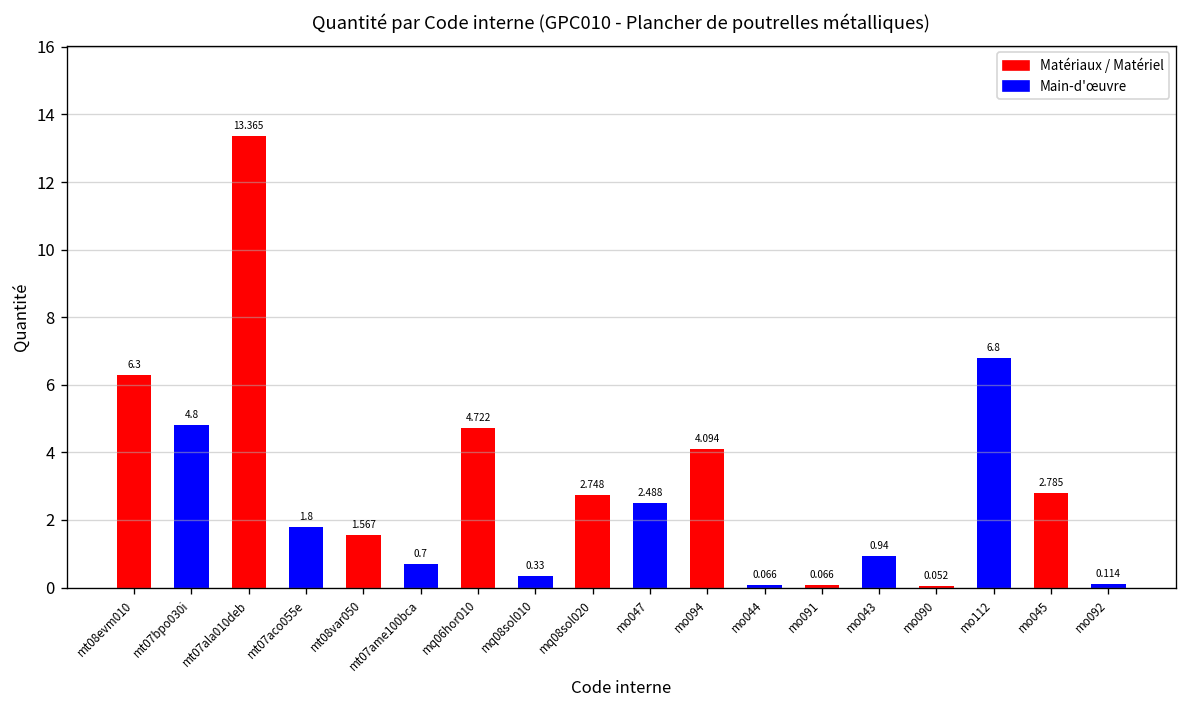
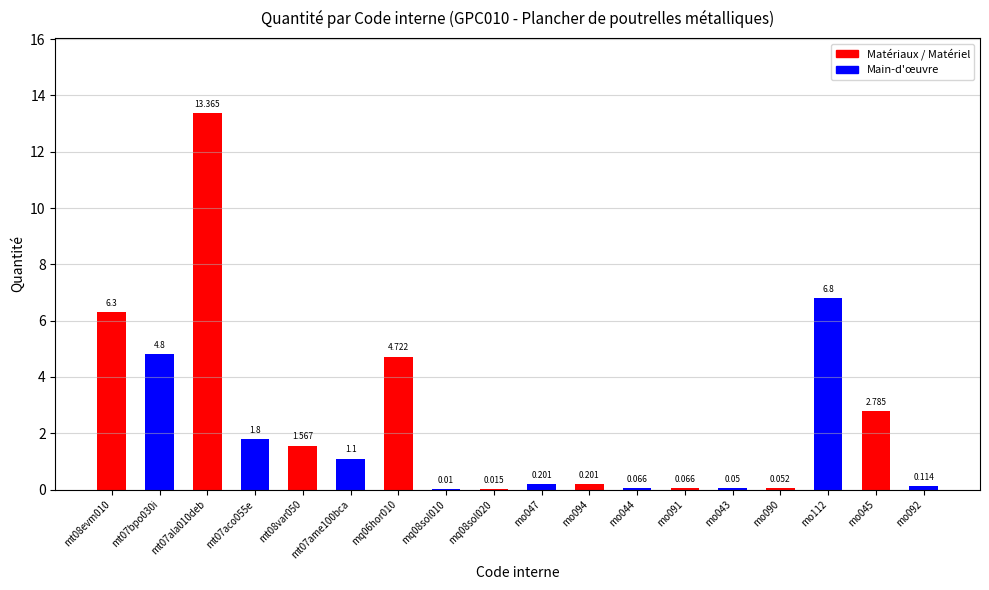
  {
    "mt08evm010": 6.3,
    "mt07bpo030i": 4.8,
    "mt07ala010deb": 13.365,
    "mt07aco055e": 1.8,
    "mt08var050": 1.567,
-   "mt07ame100bca": 0.7,
+   "mt07ame100bca": 1.1,
    "mq06hor010": 4.722,
-   "mq08sol010": 0.33,
-   "mq08sol020": 2.748,
-   "mo047": 2.488,
-   "mo094": 4.094,
+   "mq08sol010": 0.01,
+   "mq08sol020": 0.015,
+   "mo047": 0.201,
+   "mo094": 0.201,
    "mo044": 0.066,
    "mo091": 0.066,
-   "mo043": 0.94,
+   "mo043": 0.05,
    "mo090": 0.052,
    "mo112": 6.8,
    "mo045": 2.785,
    "mo092": 0.114
  }
